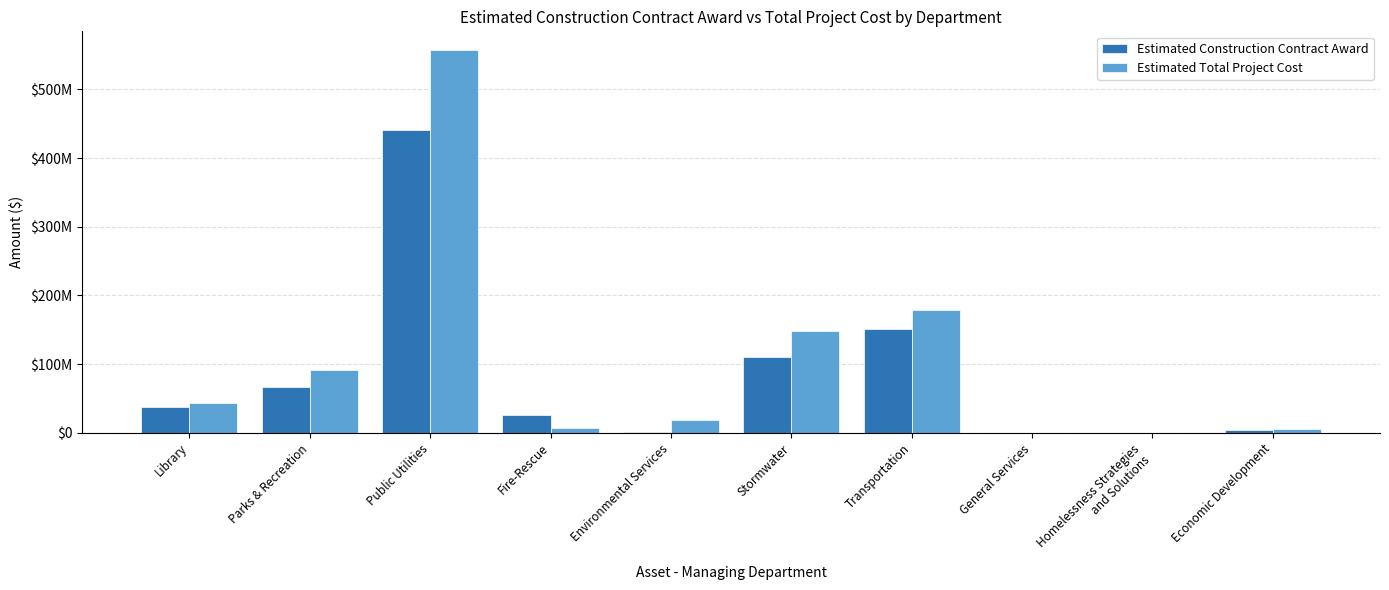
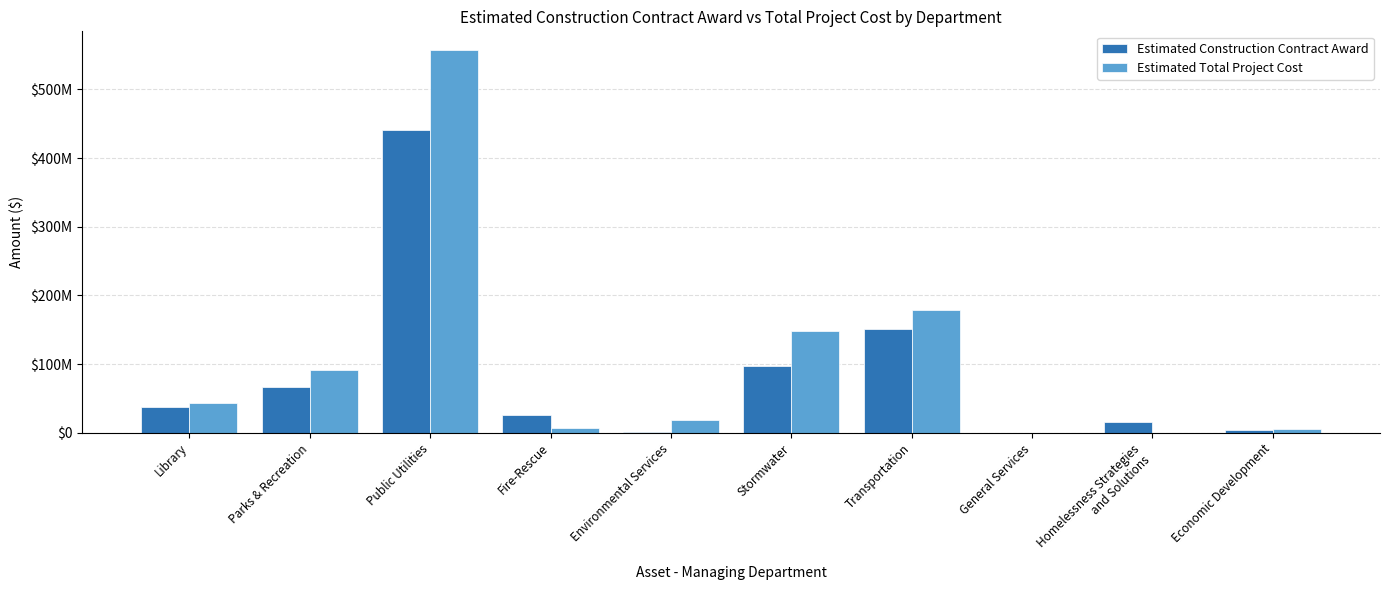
  {
    "Estimated Construction Contract Award": {
      "Library": "$40000000",
      "Parks & Recreation": "$70000000",
      "Public Utilities": "$440000000",
      "Fire-Rescue": "$30000000",
-     "Stormwater": "$110000000",
+     "Stormwater": "$100000000",
      "Transportation": "$150000000",
-     "Homelessness Strategies and Solutions": "$0",
+     "Homelessness Strategies and Solutions": "$20000000",
      "Economic Development": "$0"
    },
    "Estimated Total Project Cost": {
      "Library": "$40000000",
      "Parks & Recreation": "$90000000",
      "Public Utilities": "$560000000",
      "Fire-Rescue": "$10000000",
      "Environmental Services": "$20000000",
      "Stormwater": "$150000000",
      "Transportation": "$180000000",
      "Economic Development": "$10000000"
    }
  }
